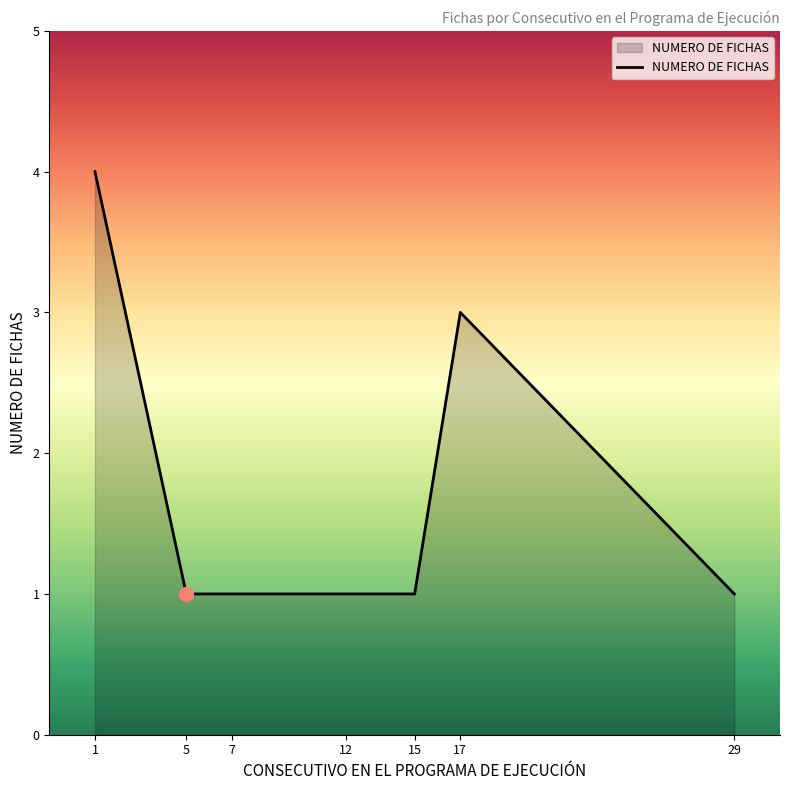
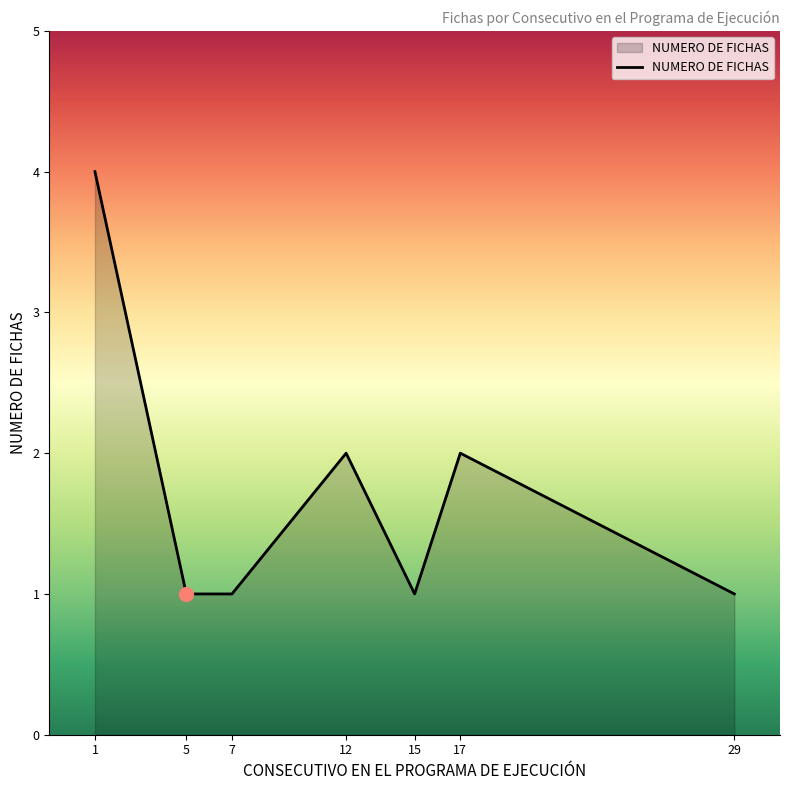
  {
    "NUMERO DE FICHAS": {
      "1": 4,
      "7": 1,
-     "12": 1,
+     "12": 2,
      "15": 1,
-     "17": 3,
+     "17": 2,
      "29": 1
    }
  }
